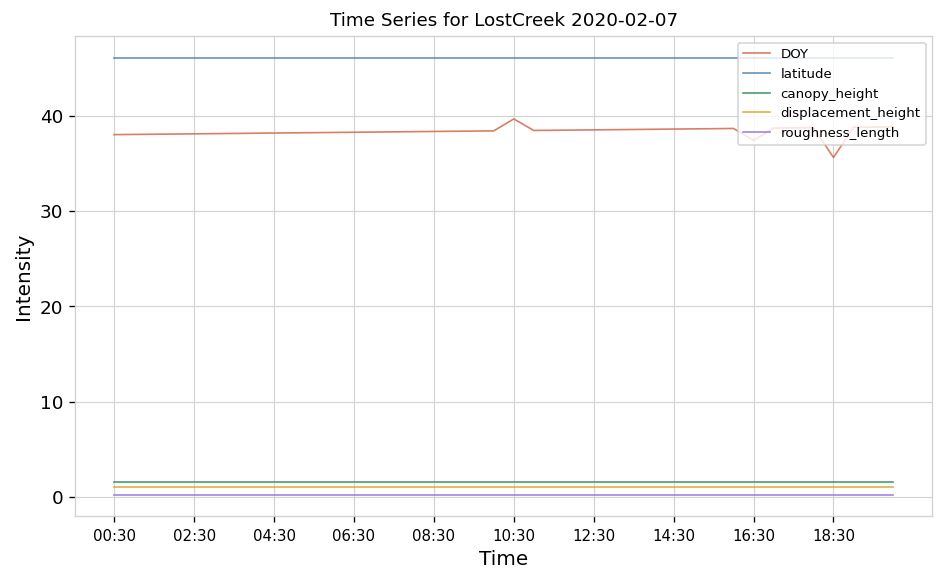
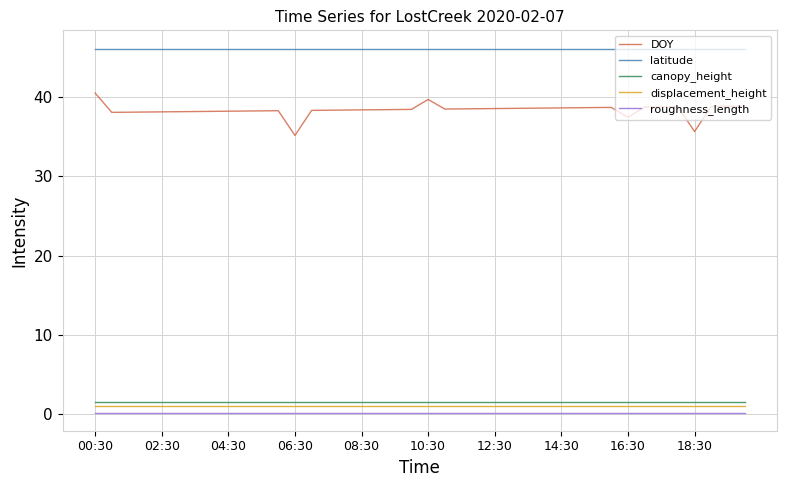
  {
    "DOY": {
-     "00:30": 38,
+     "00:30": 40,
      "02:30": 38,
      "04:30": 38,
-     "06:30": 38,
+     "06:30": 35,
      "08:30": 38,
      "10:30": 40,
      "12:30": 39,
      "14:30": 39,
      "18:30": 36
    },
    "latitude": {
      "00:30": 46,
      "02:30": 46,
      "04:30": 46,
      "06:30": 46,
      "08:30": 46,
      "10:30": 46,
      "12:30": 46,
      "14:30": 46
    },
    "canopy_height": {
      "00:30": 2,
      "02:30": 2,
      "04:30": 2,
      "06:30": 2,
      "08:30": 2,
      "10:30": 2,
      "12:30": 2,
      "14:30": 2,
      "16:30": 2,
      "18:30": 2
    },
    "displacement_height": {
      "00:30": 1,
      "02:30": 1,
      "04:30": 1,
      "06:30": 1,
      "08:30": 1,
      "10:30": 1,
      "12:30": 1,
      "14:30": 1,
      "16:30": 1,
      "18:30": 1
    },
    "roughness_length": {
      "00:30": 0,
      "02:30": 0,
      "04:30": 0,
      "06:30": 0,
      "08:30": 0,
      "10:30": 0,
      "12:30": 0,
      "14:30": 0,
      "16:30": 0,
      "18:30": 0
    }
  }
